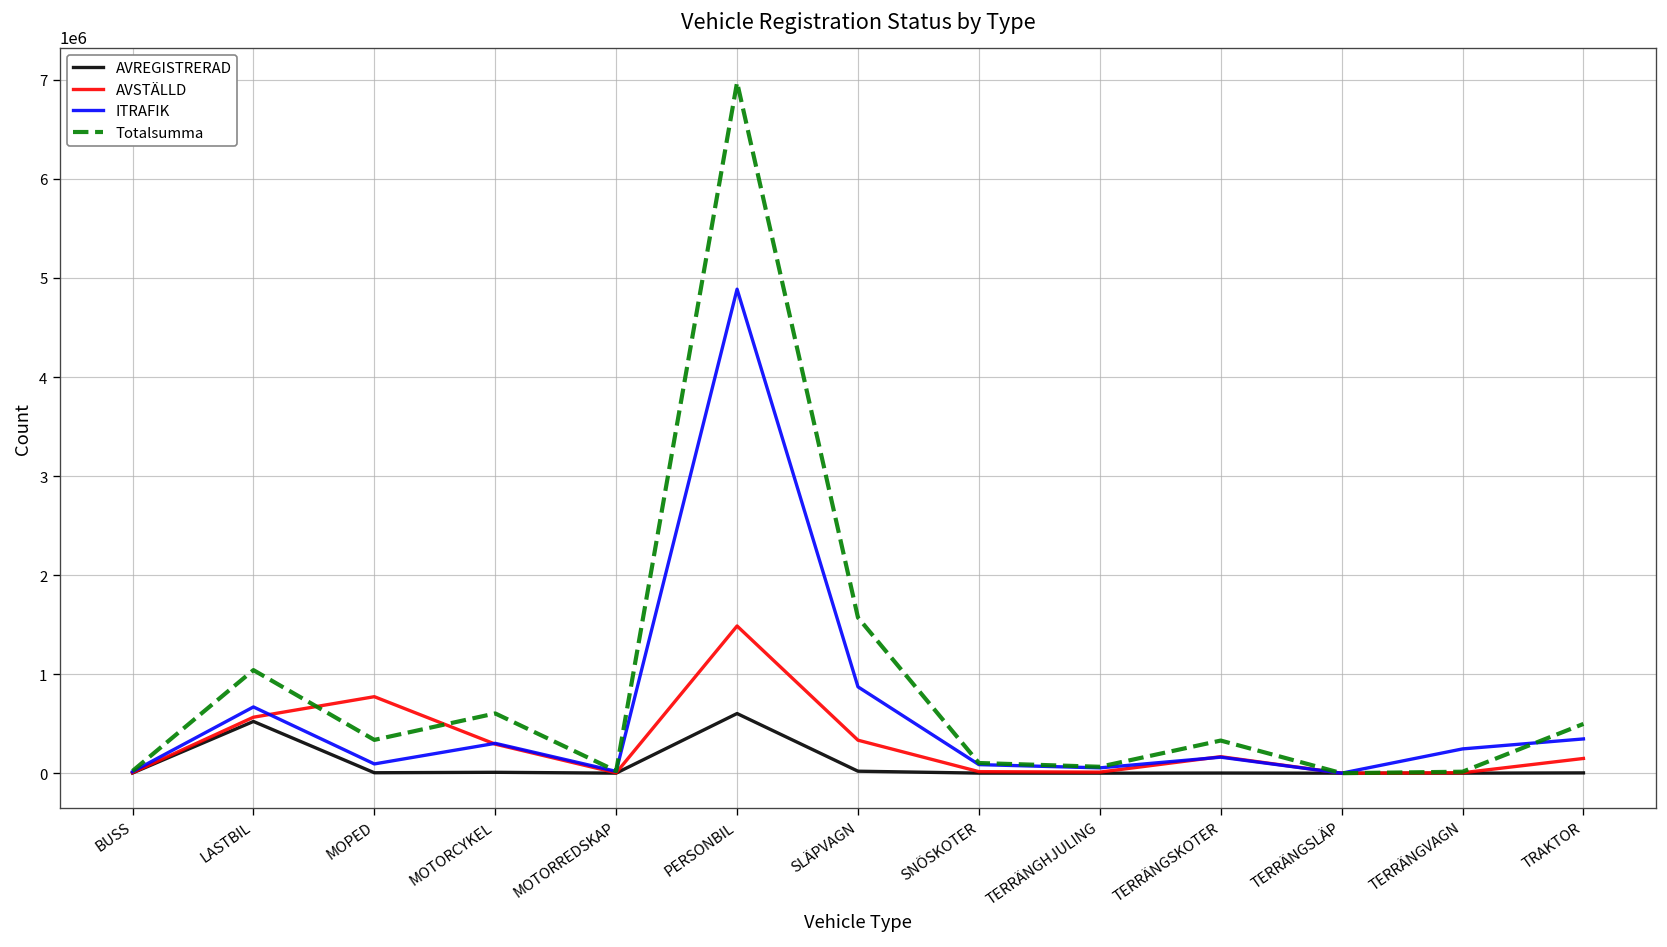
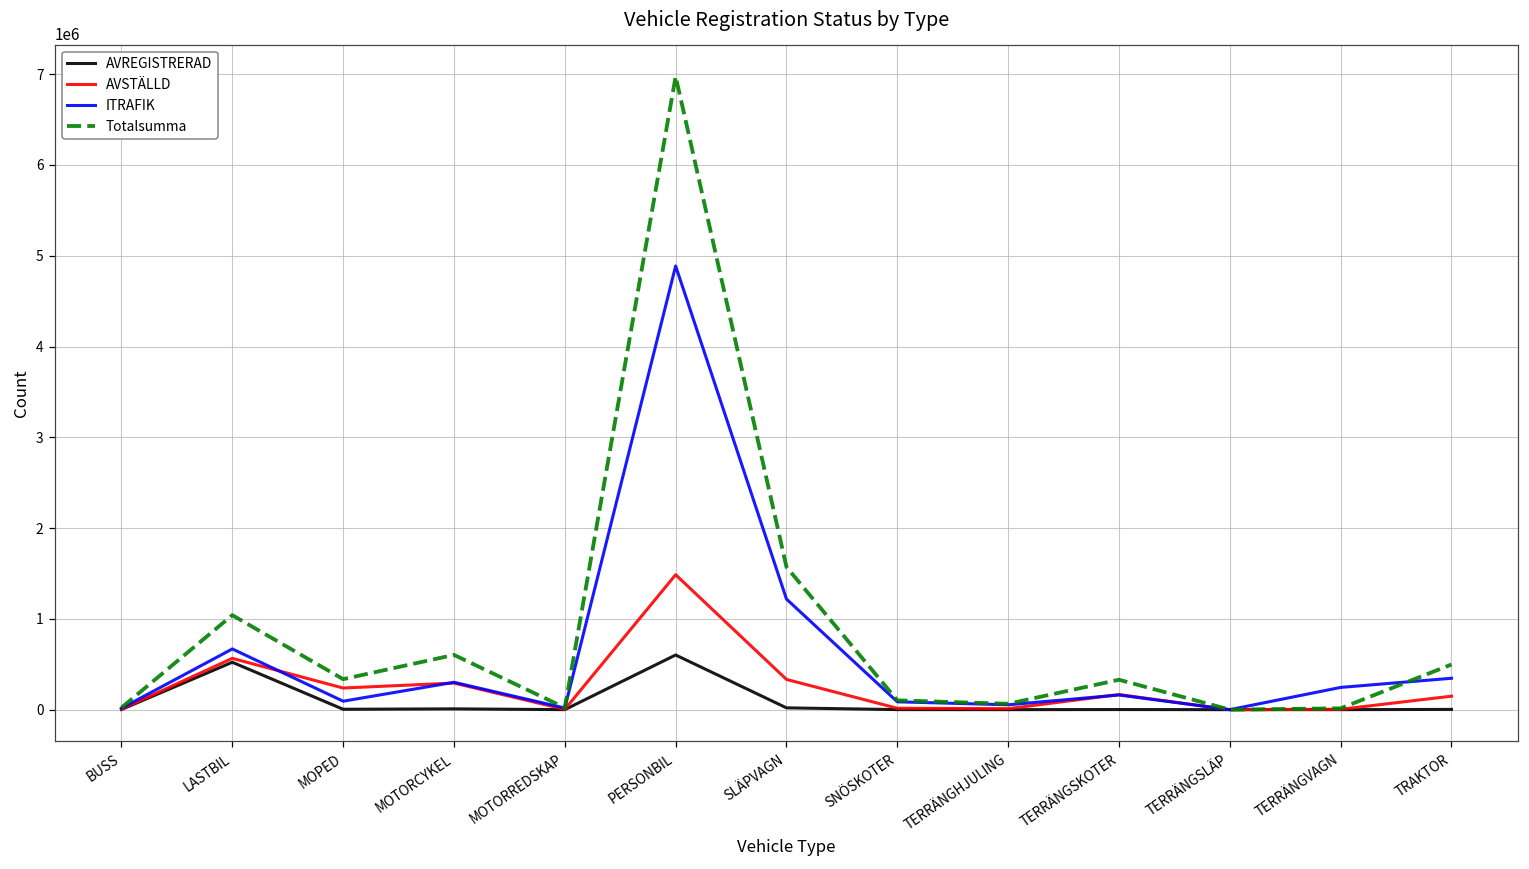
  {
    "AVREGISTRERAD": {
      "LASTBIL": 500000,
      "MOPED": 0,
      "MOTORCYKEL": 0,
      "PERSONBIL": 600000,
      "SLÄPVAGN": 0,
      "TERRÄNGSKOTER": 0,
      "TRAKTOR": 0
    },
    "AVSTÄLLD": {
      "LASTBIL": 600000,
-     "MOPED": 800000,
+     "MOPED": 200000,
      "PERSONBIL": 1500000,
      "SLÄPVAGN": 300000,
      "TRAKTOR": 100000
    },
    "ITRAFIK": {
      "LASTBIL": 700000,
      "MOPED": 100000,
      "PERSONBIL": 4900000,
-     "SLÄPVAGN": 900000,
+     "SLÄPVAGN": 1200000,
      "TERRÄNGVAGN": 200000,
      "TRAKTOR": 300000
    },
    "Totalsumma": {
      "LASTBIL": 1000000,
      "MOPED": 300000,
      "MOTORCYKEL": 600000,
      "PERSONBIL": 7000000,
      "SLÄPVAGN": 1600000,
      "TERRÄNGSKOTER": 300000,
      "TRAKTOR": 500000
    }
  }
